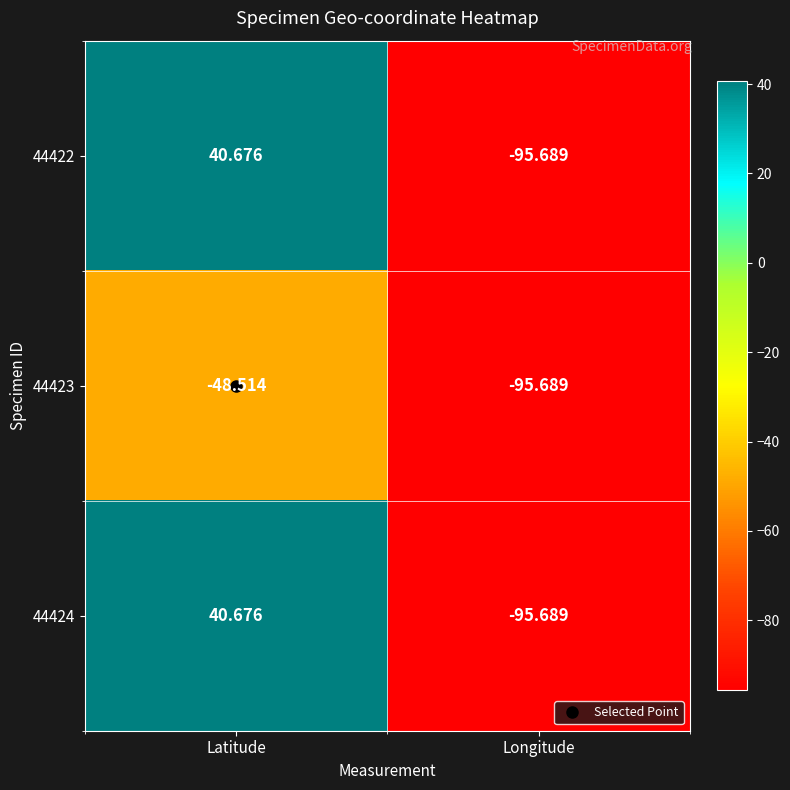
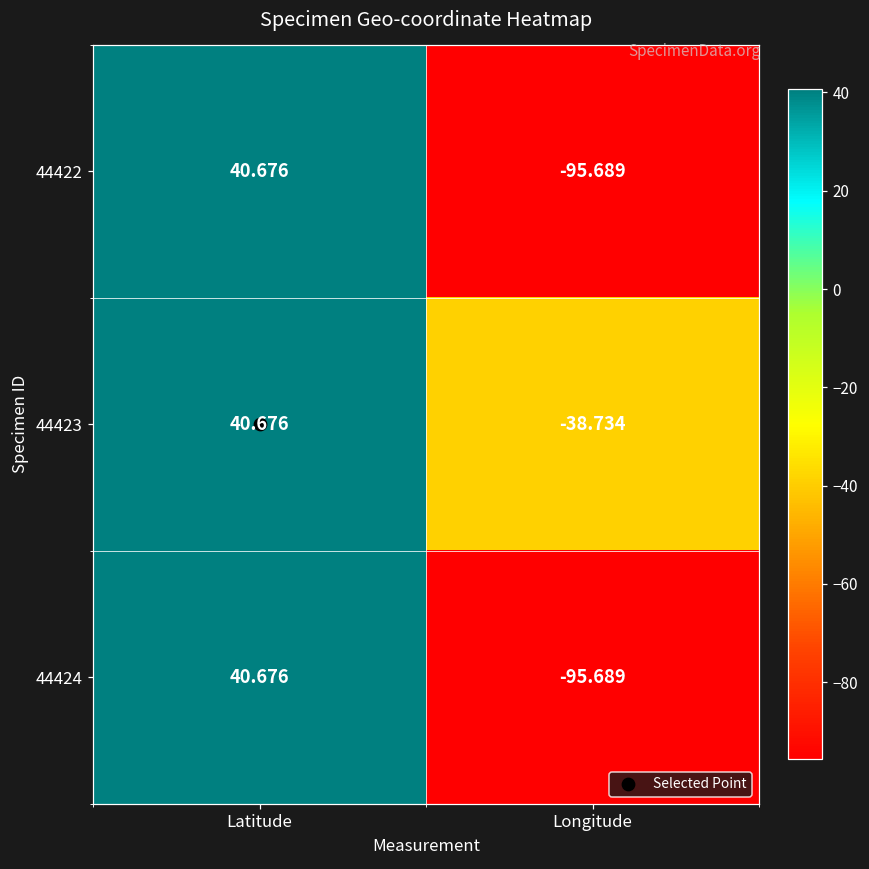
  {
    "44422": {
      "Latitude": 40.676,
      "Longitude": -95.689
    },
    "44423": {
-     "Latitude": -48.514,
-     "Longitude": -95.689
+     "Latitude": 40.676,
+     "Longitude": -38.734
    },
    "44424": {
      "Latitude": 40.676,
      "Longitude": -95.689
    }
  }
